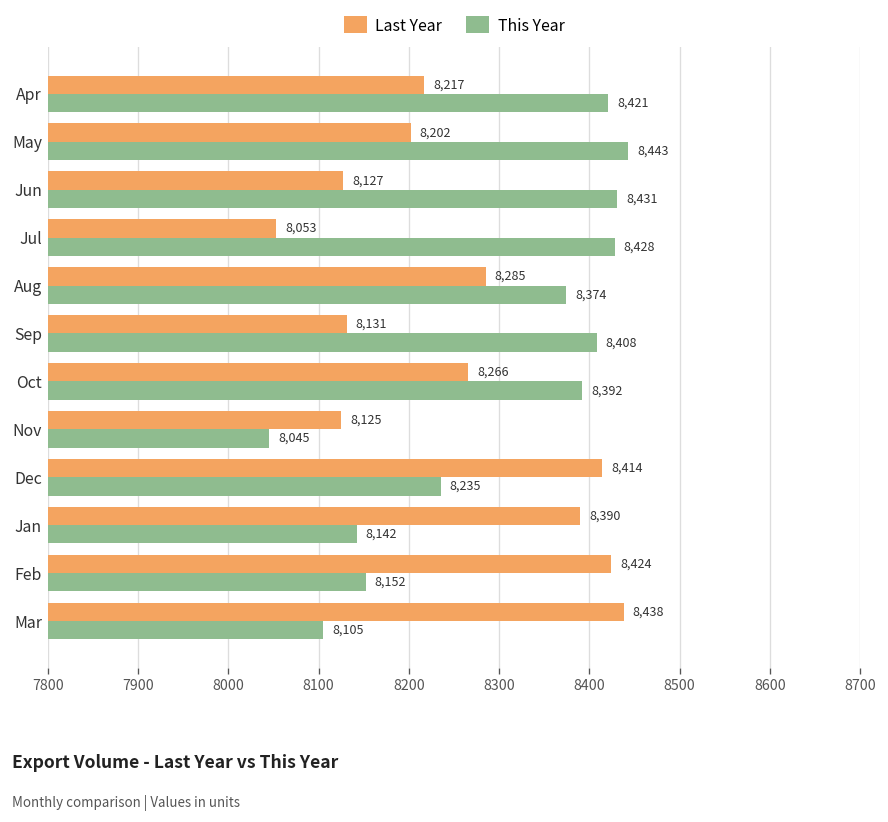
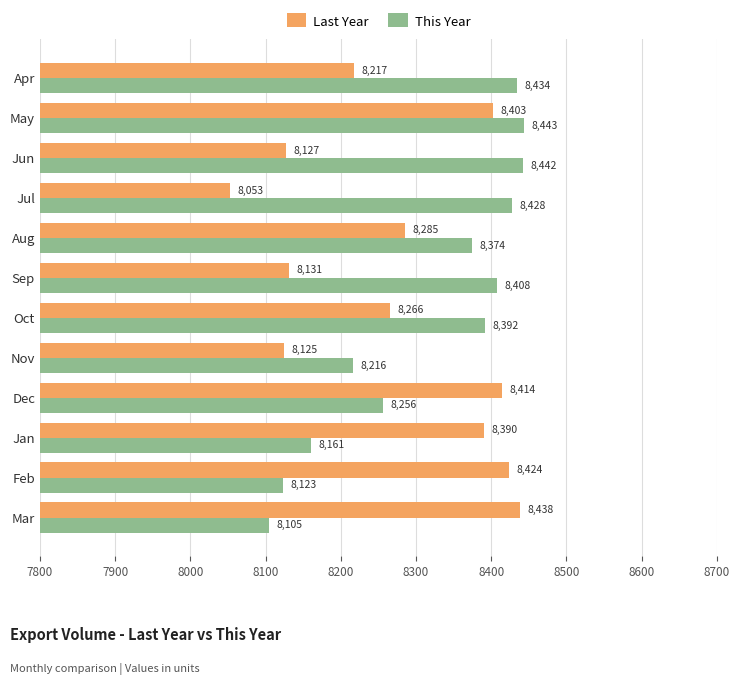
  {
    "Last Year": {
      "Apr": "8,217",
-     "May": "8,202",
+     "May": "8,403",
      "Jun": "8,127",
      "Jul": "8,053",
      "Aug": "8,285",
      "Sep": "8,131",
      "Oct": "8,266",
      "Nov": "8,125",
      "Dec": "8,414",
      "Jan": "8,390",
      "Feb": "8,424",
      "Mar": "8,438"
    },
    "This Year": {
-     "Apr": "8,421",
+     "Apr": "8,434",
      "May": "8,443",
-     "Jun": "8,431",
+     "Jun": "8,442",
      "Jul": "8,428",
      "Aug": "8,374",
      "Sep": "8,408",
      "Oct": "8,392",
-     "Nov": "8,045",
-     "Dec": "8,235",
-     "Jan": "8,142",
-     "Feb": "8,152",
+     "Nov": "8,216",
+     "Dec": "8,256",
+     "Jan": "8,161",
+     "Feb": "8,123",
      "Mar": "8,105"
    }
  }
